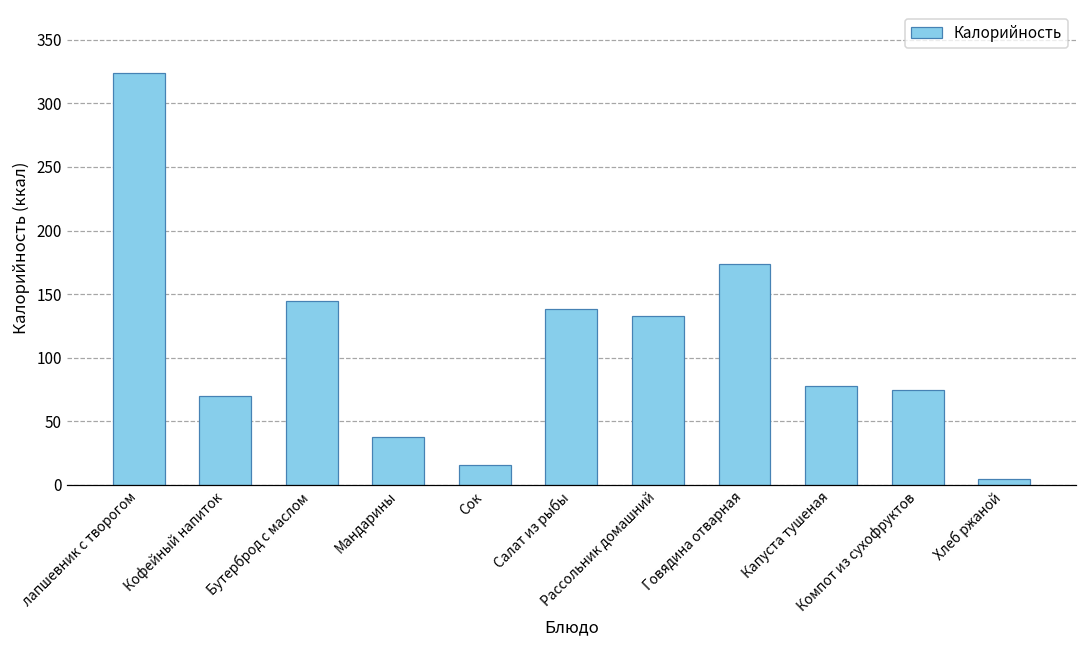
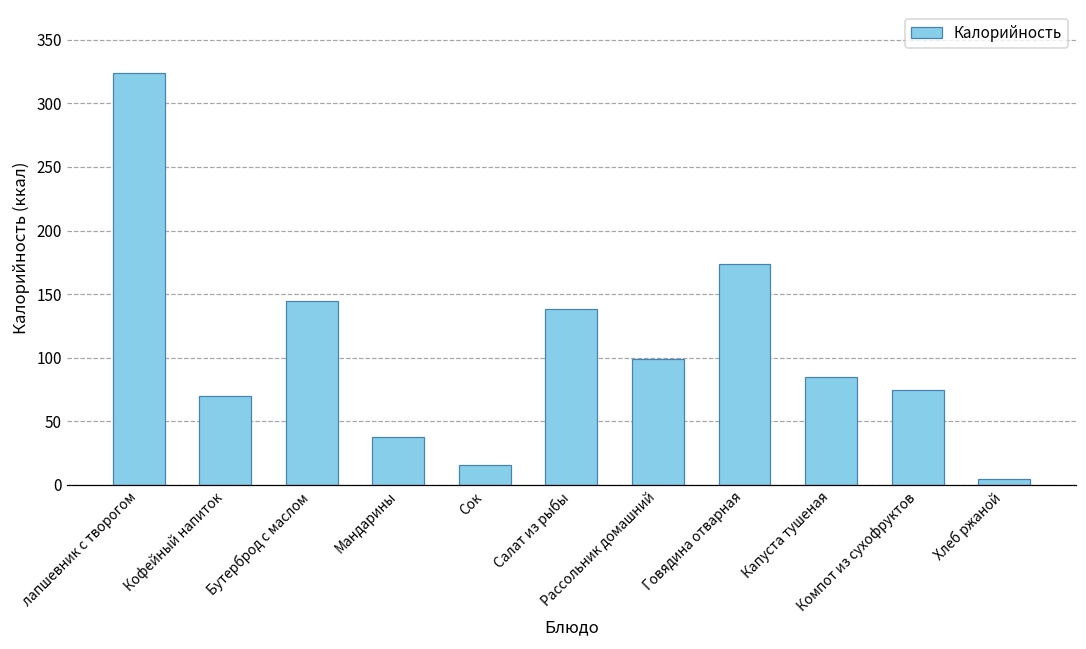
  {
    "лапшевник с творогом": 324,
    "Кофейный напиток": 70,
    "Бутерброд с маслом": 145,
    "Мандарины": 38,
    "Сок": 16,
    "Салат из рыбы": 138,
-   "Рассольник домашний": 133,
+   "Рассольник домашний": 99,
    "Говядина отварная": 174,
-   "Капуста тушеная": 78,
+   "Капуста тушеная": 85,
    "Компот из сухофруктов": 75,
    "Хлеб ржаной": 5
  }
